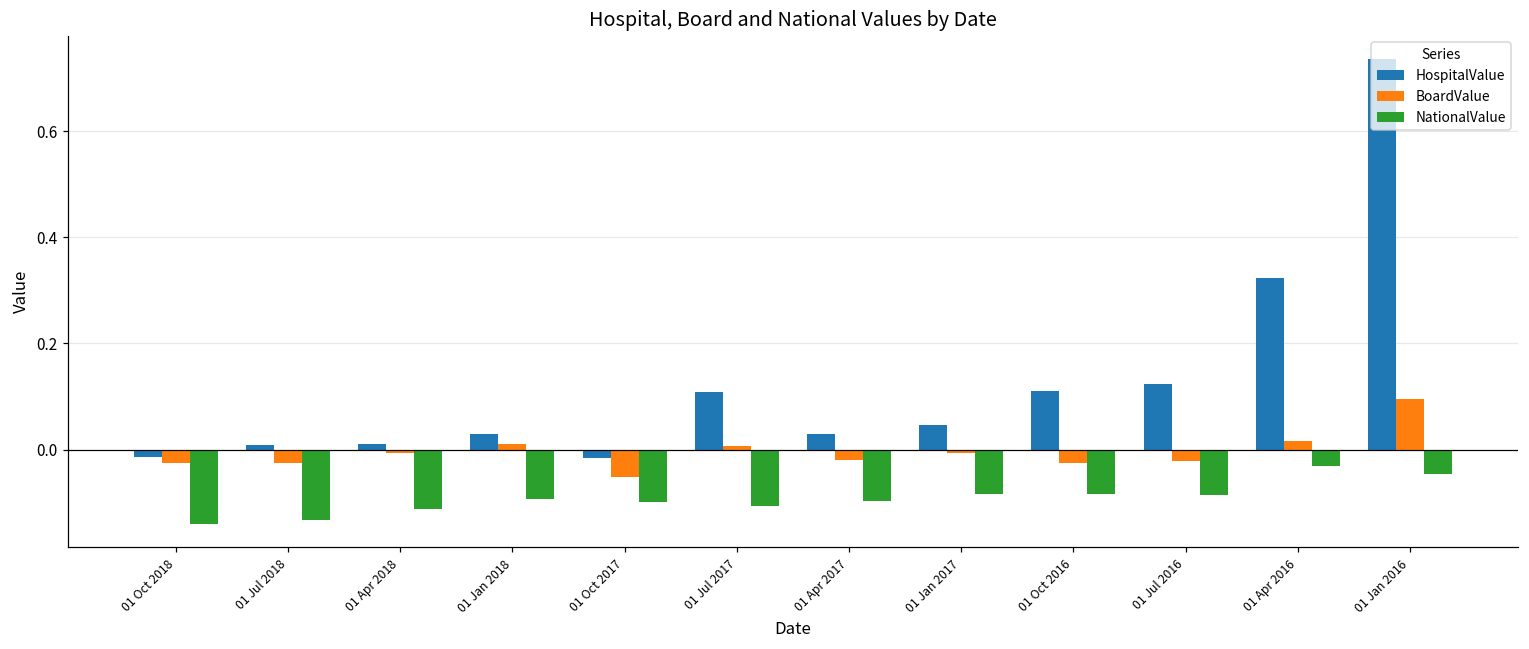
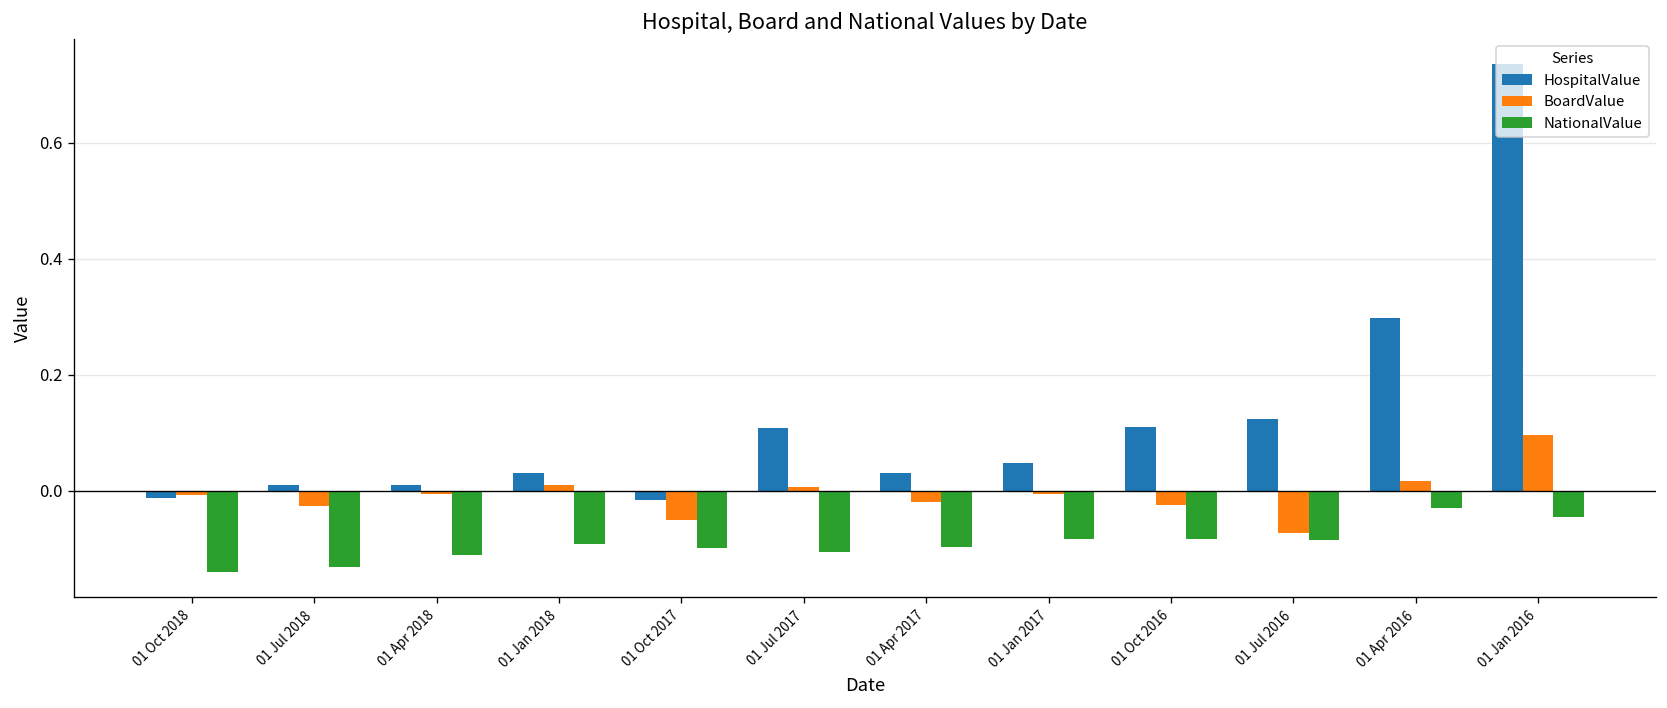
  {
    "HospitalValue": {
      "01 Oct 2018": -0.01,
      "01 Jul 2018": 0.01,
      "01 Apr 2018": 0.01,
      "01 Jan 2018": 0.03,
      "01 Oct 2017": -0.02,
      "01 Jul 2017": 0.11,
      "01 Apr 2017": 0.03,
      "01 Jan 2017": 0.05,
      "01 Oct 2016": 0.11,
      "01 Jul 2016": 0.12,
-     "01 Apr 2016": 0.32
+     "01 Apr 2016": 0.30
    },
    "BoardValue": {
-     "01 Oct 2018": -0.03,
+     "01 Oct 2018": -0.01,
      "01 Jul 2018": -0.03,
      "01 Apr 2018": -0.01,
      "01 Jan 2018": 0.01,
      "01 Oct 2017": -0.05,
      "01 Jul 2017": 0.01,
      "01 Apr 2017": -0.02,
      "01 Jan 2017": -0.01,
      "01 Oct 2016": -0.03,
-     "01 Jul 2016": -0.02,
+     "01 Jul 2016": -0.07,
      "01 Apr 2016": 0.02,
      "01 Jan 2016": 0.10
    },
    "NationalValue": {
      "01 Oct 2018": -0.14,
      "01 Jul 2018": -0.13,
      "01 Apr 2018": -0.11,
      "01 Jan 2018": -0.09,
      "01 Oct 2017": -0.10,
      "01 Jul 2017": -0.11,
      "01 Apr 2017": -0.10,
      "01 Jan 2017": -0.08,
      "01 Oct 2016": -0.08,
      "01 Jul 2016": -0.09,
      "01 Apr 2016": -0.03,
      "01 Jan 2016": -0.05
    }
  }
